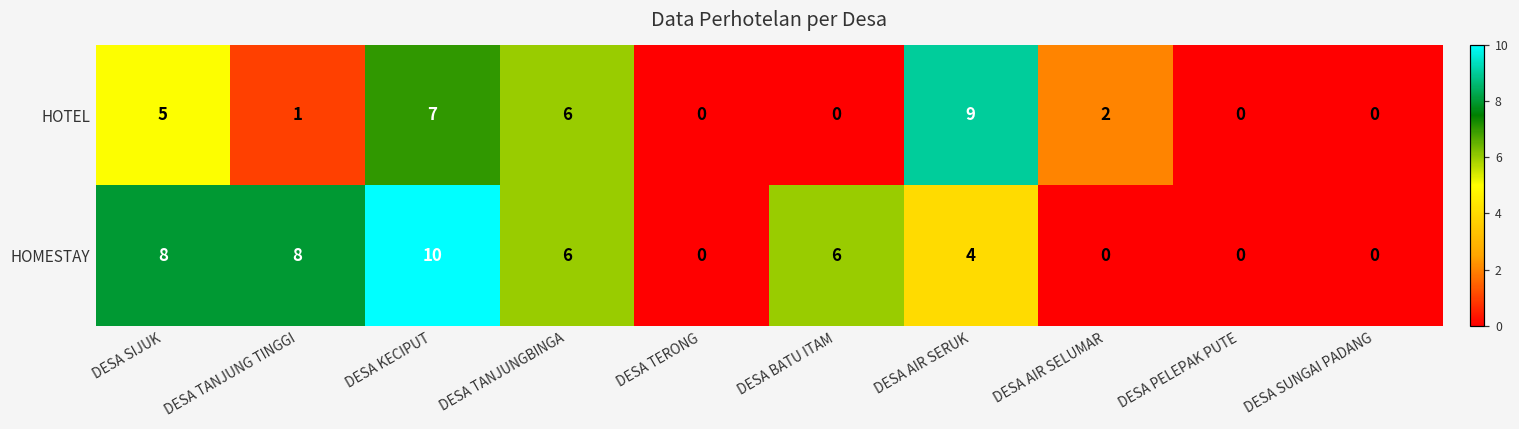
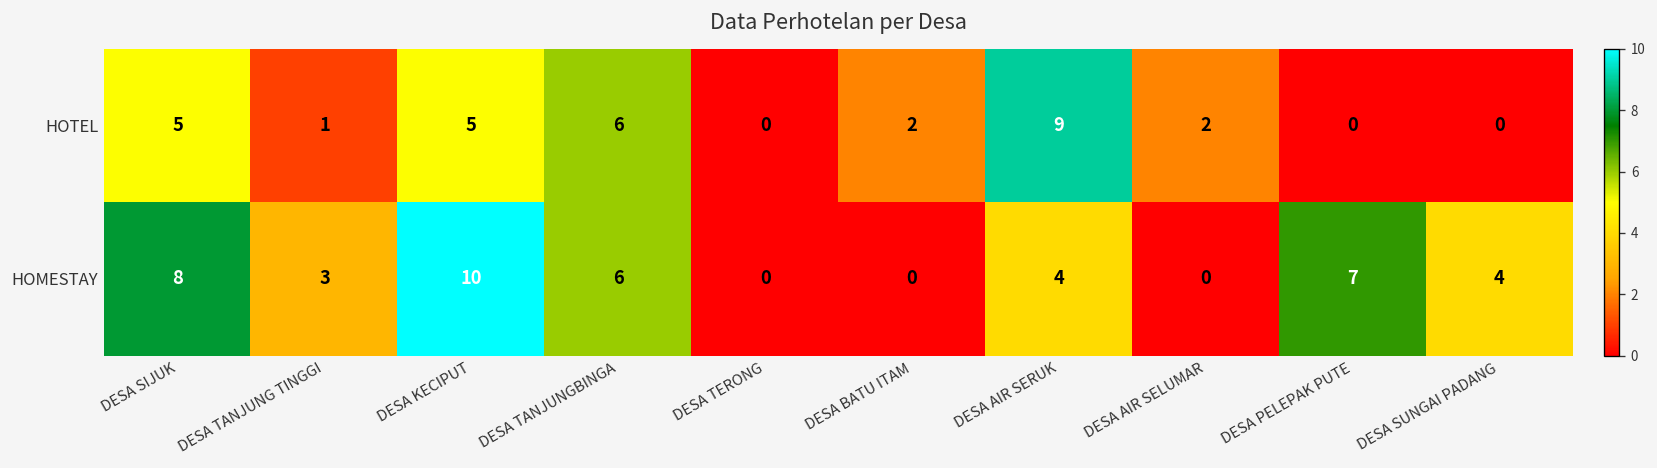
  {
    "HOTEL": {
      "DESA SIJUK": 5,
      "DESA TANJUNG TINGGI": 1,
-     "DESA KECIPUT": 7,
+     "DESA KECIPUT": 5,
      "DESA TANJUNGBINGA": 6,
      "DESA TERONG": 0,
-     "DESA BATU ITAM": 0,
+     "DESA BATU ITAM": 2,
      "DESA AIR SERUK": 9,
      "DESA AIR SELUMAR": 2,
      "DESA PELEPAK PUTE": 0,
      "DESA SUNGAI PADANG": 0
    },
    "HOMESTAY": {
      "DESA SIJUK": 8,
-     "DESA TANJUNG TINGGI": 8,
+     "DESA TANJUNG TINGGI": 3,
      "DESA KECIPUT": 10,
      "DESA TANJUNGBINGA": 6,
      "DESA TERONG": 0,
-     "DESA BATU ITAM": 6,
+     "DESA BATU ITAM": 0,
      "DESA AIR SERUK": 4,
      "DESA AIR SELUMAR": 0,
-     "DESA PELEPAK PUTE": 0,
-     "DESA SUNGAI PADANG": 0
+     "DESA PELEPAK PUTE": 7,
+     "DESA SUNGAI PADANG": 4
    }
  }
